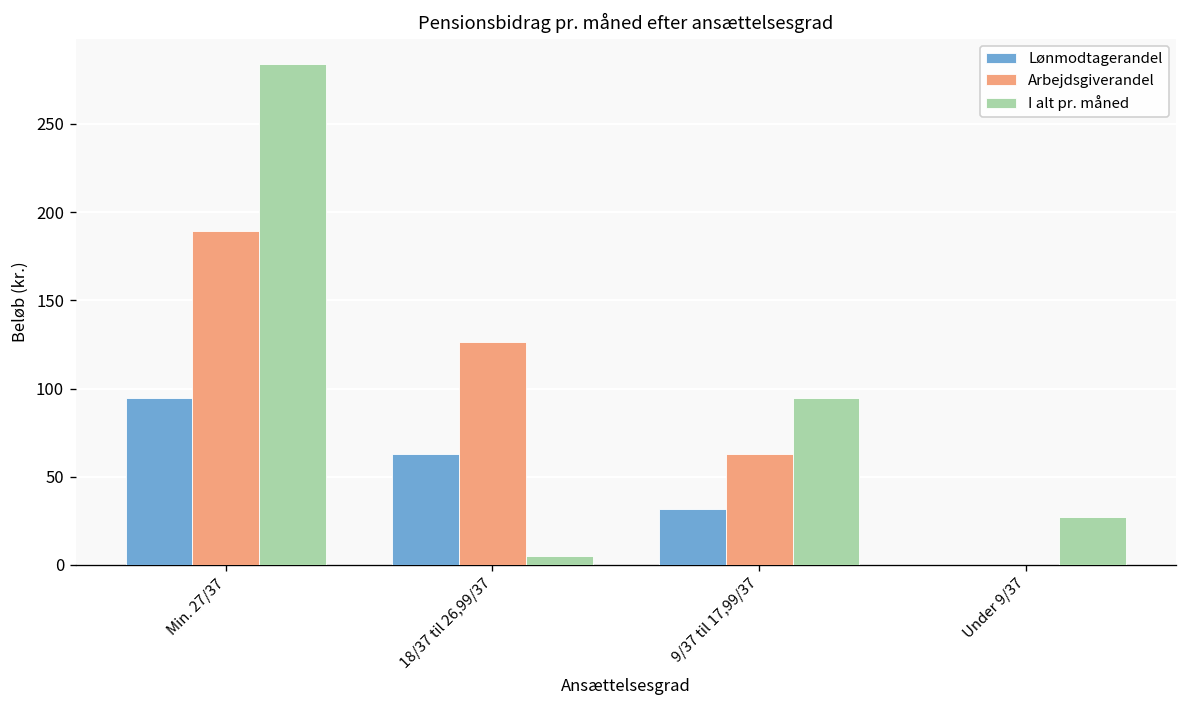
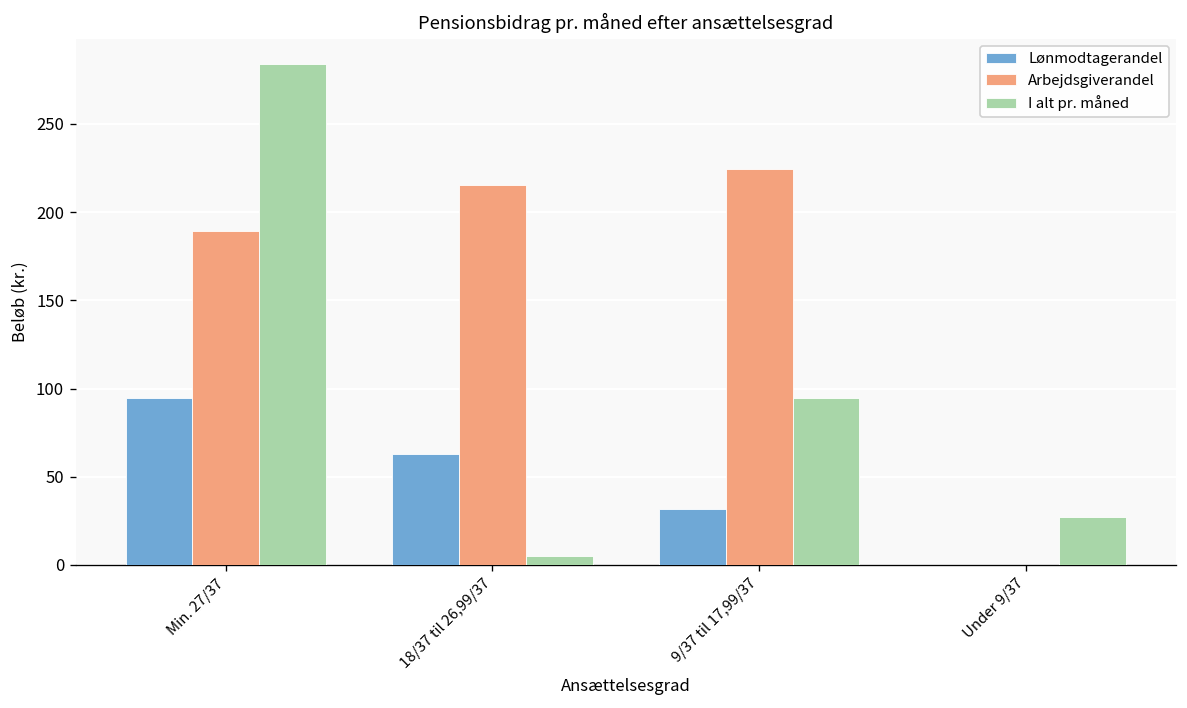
  {
    "Lønmodtagerandel": {
      "Min. 27/37": 95,
      "18/37 til 26,99/37": 63,
      "9/37 til 17,99/37": 32,
      "Under 9/37": 0
    },
    "Arbejdsgiverandel": {
      "Min. 27/37": 189,
-     "18/37 til 26,99/37": 126,
-     "9/37 til 17,99/37": 63,
+     "18/37 til 26,99/37": 215,
+     "9/37 til 17,99/37": 224,
      "Under 9/37": 0
    },
    "I alt pr. måned": {
      "Min. 27/37": 284,
      "18/37 til 26,99/37": 5,
      "9/37 til 17,99/37": 95,
      "Under 9/37": 27
    }
  }
